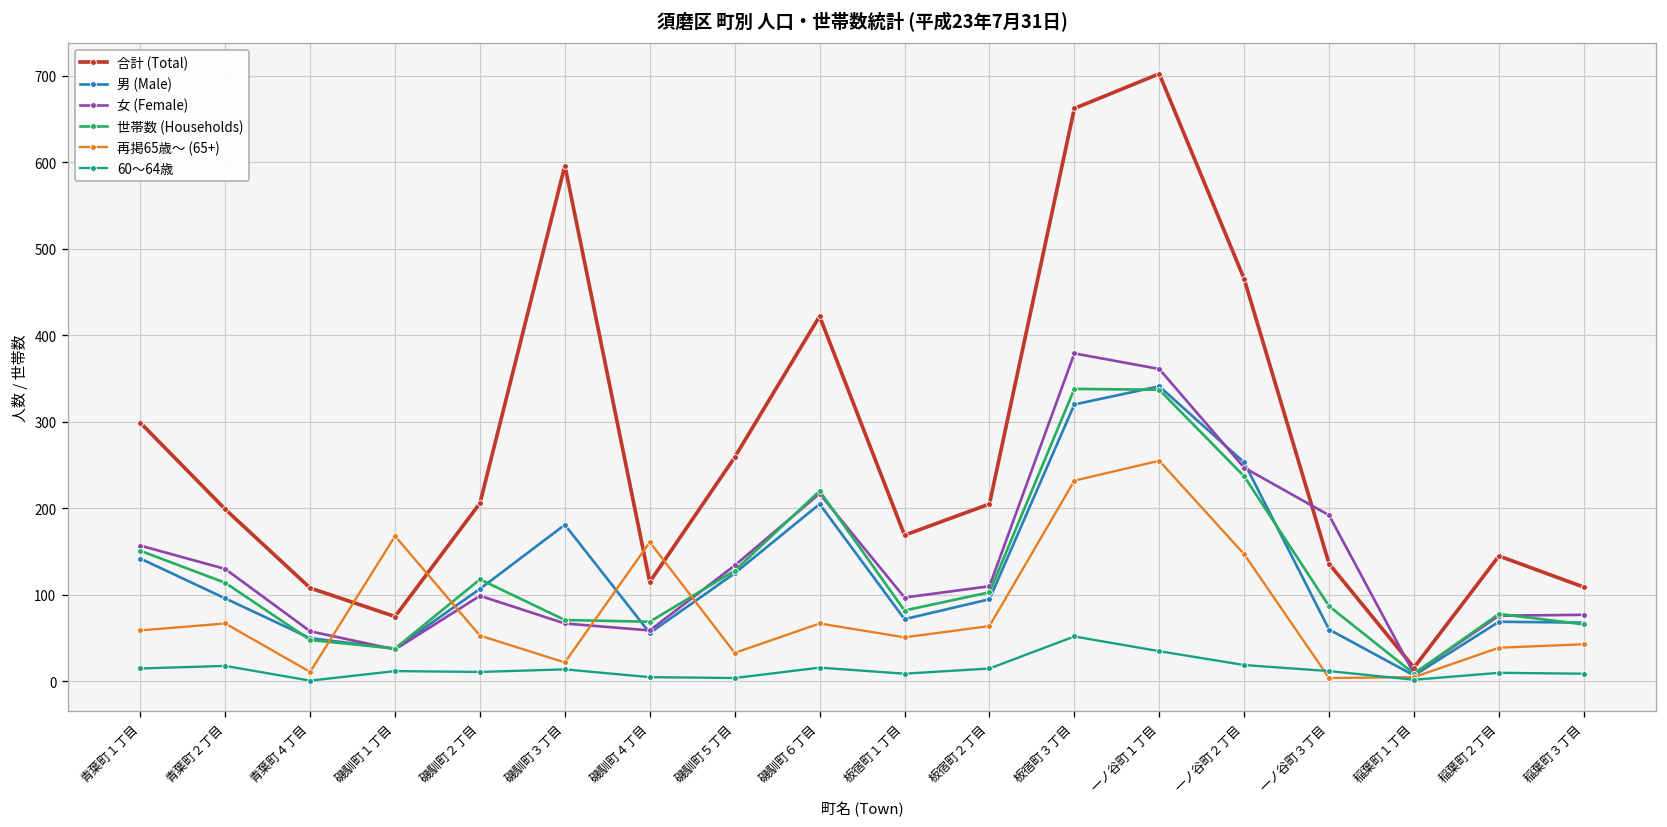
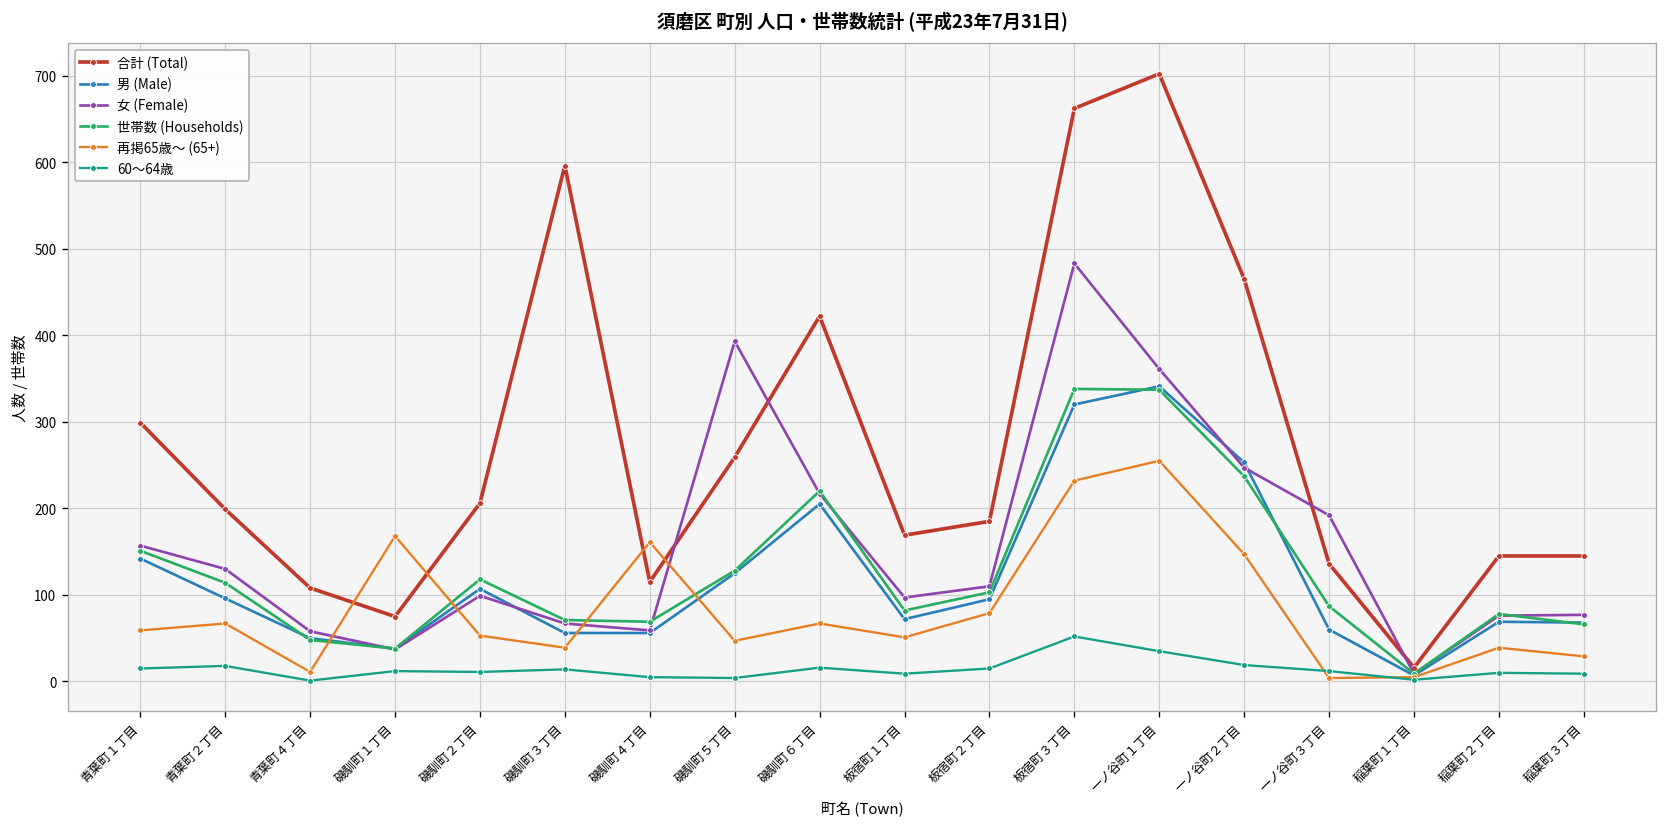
  {
    "合計 (Total)": {
      "青葉町１丁目": 300,
      "青葉町２丁目": 200,
      "青葉町４丁目": 110,
      "磯馴町１丁目": 80,
      "磯馴町２丁目": 210,
      "磯馴町３丁目": 600,
      "磯馴町４丁目": 120,
      "磯馴町５丁目": 260,
      "磯馴町６丁目": 420,
      "板宿町１丁目": 170,
-     "板宿町２丁目": 210,
+     "板宿町２丁目": 190,
      "板宿町３丁目": 660,
      "一ノ谷町１丁目": 700,
      "一ノ谷町２丁目": 470,
      "一ノ谷町３丁目": 140,
      "稲葉町１丁目": 20,
      "稲葉町２丁目": 150,
-     "稲葉町３丁目": 110
+     "稲葉町３丁目": 150
    },
    "男 (Male)": {
      "青葉町１丁目": 140,
      "青葉町２丁目": 100,
      "磯馴町２丁目": 110,
-     "磯馴町３丁目": 180,
+     "磯馴町３丁目": 60,
      "磯馴町６丁目": 210,
      "板宿町１丁目": 70,
      "板宿町２丁目": 100,
      "板宿町３丁目": 320,
      "一ノ谷町１丁目": 340,
      "一ノ谷町２丁目": 250,
      "一ノ谷町３丁目": 60,
      "稲葉町２丁目": 70
    },
    "女 (Female)": {
      "青葉町１丁目": 160,
      "青葉町２丁目": 130,
      "青葉町４丁目": 60,
      "磯馴町２丁目": 100,
      "磯馴町３丁目": 70,
-     "磯馴町５丁目": 130,
+     "磯馴町５丁目": 390,
      "板宿町１丁目": 100,
      "板宿町２丁目": 110,
-     "板宿町３丁目": 380,
+     "板宿町３丁目": 480,
      "一ノ谷町１丁目": 360,
      "一ノ谷町２丁目": 250,
      "一ノ谷町３丁目": 190,
      "稲葉町３丁目": 80
    },
    "再掲65歳～ (65+)": {
      "青葉町１丁目": 60,
      "青葉町２丁目": 70,
      "青葉町４丁目": 10,
      "磯馴町１丁目": 170,
      "磯馴町２丁目": 50,
-     "磯馴町３丁目": 20,
+     "磯馴町３丁目": 40,
      "磯馴町４丁目": 160,
-     "磯馴町５丁目": 30,
+     "磯馴町５丁目": 50,
      "磯馴町６丁目": 70,
      "板宿町１丁目": 50,
-     "板宿町２丁目": 60,
+     "板宿町２丁目": 80,
      "板宿町３丁目": 230,
      "一ノ谷町１丁目": 260,
      "一ノ谷町２丁目": 150,
      "一ノ谷町３丁目": 0,
      "稲葉町２丁目": 40,
-     "稲葉町３丁目": 40
+     "稲葉町３丁目": 30
    }
  }
